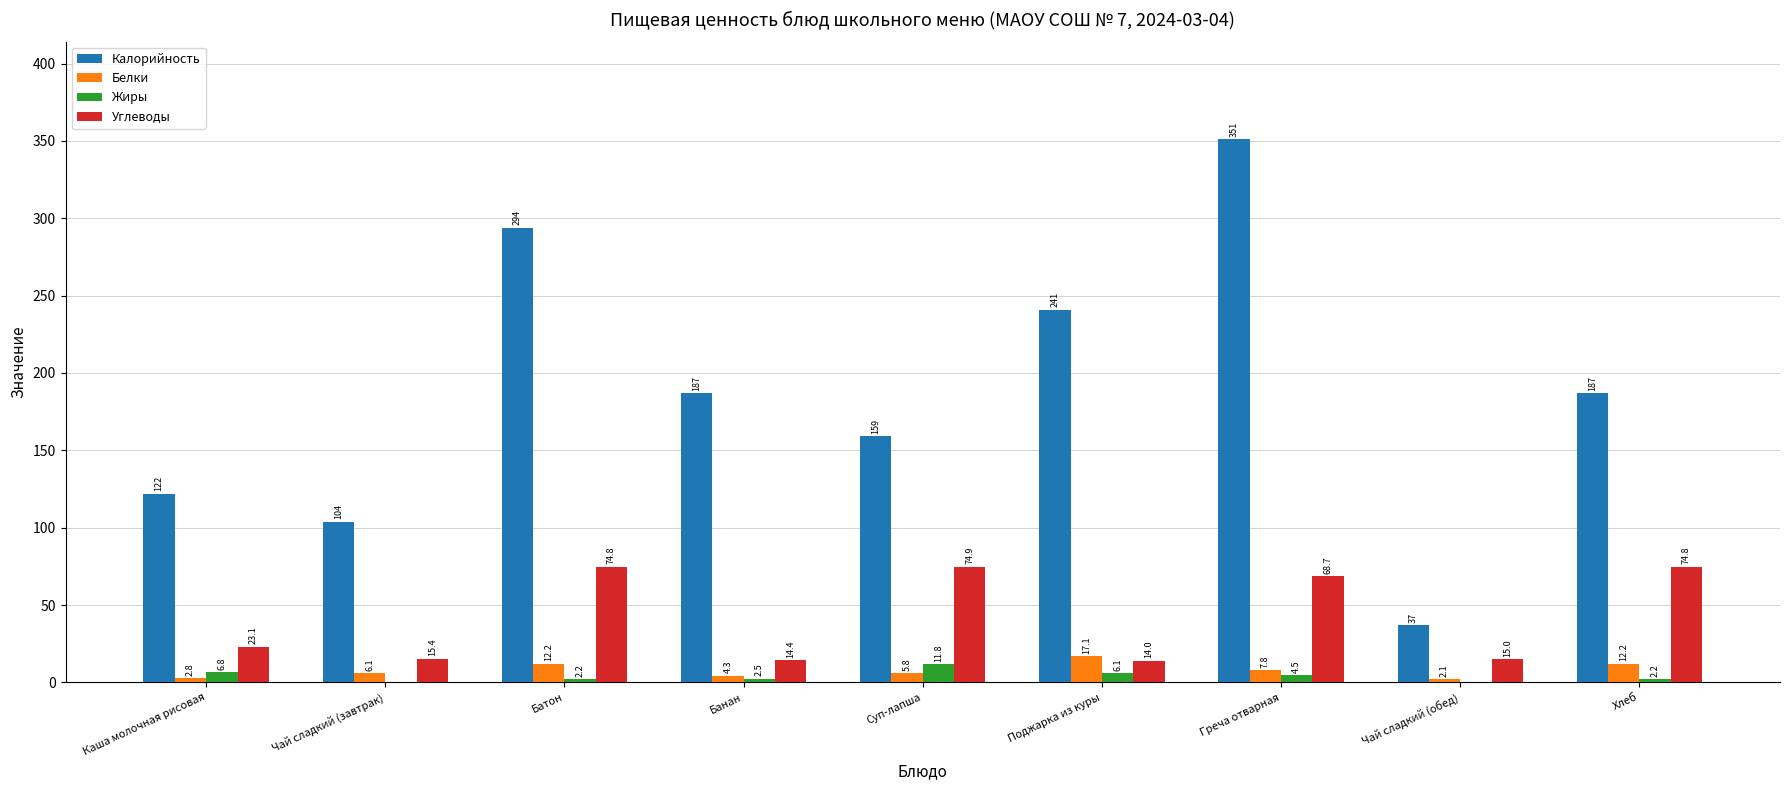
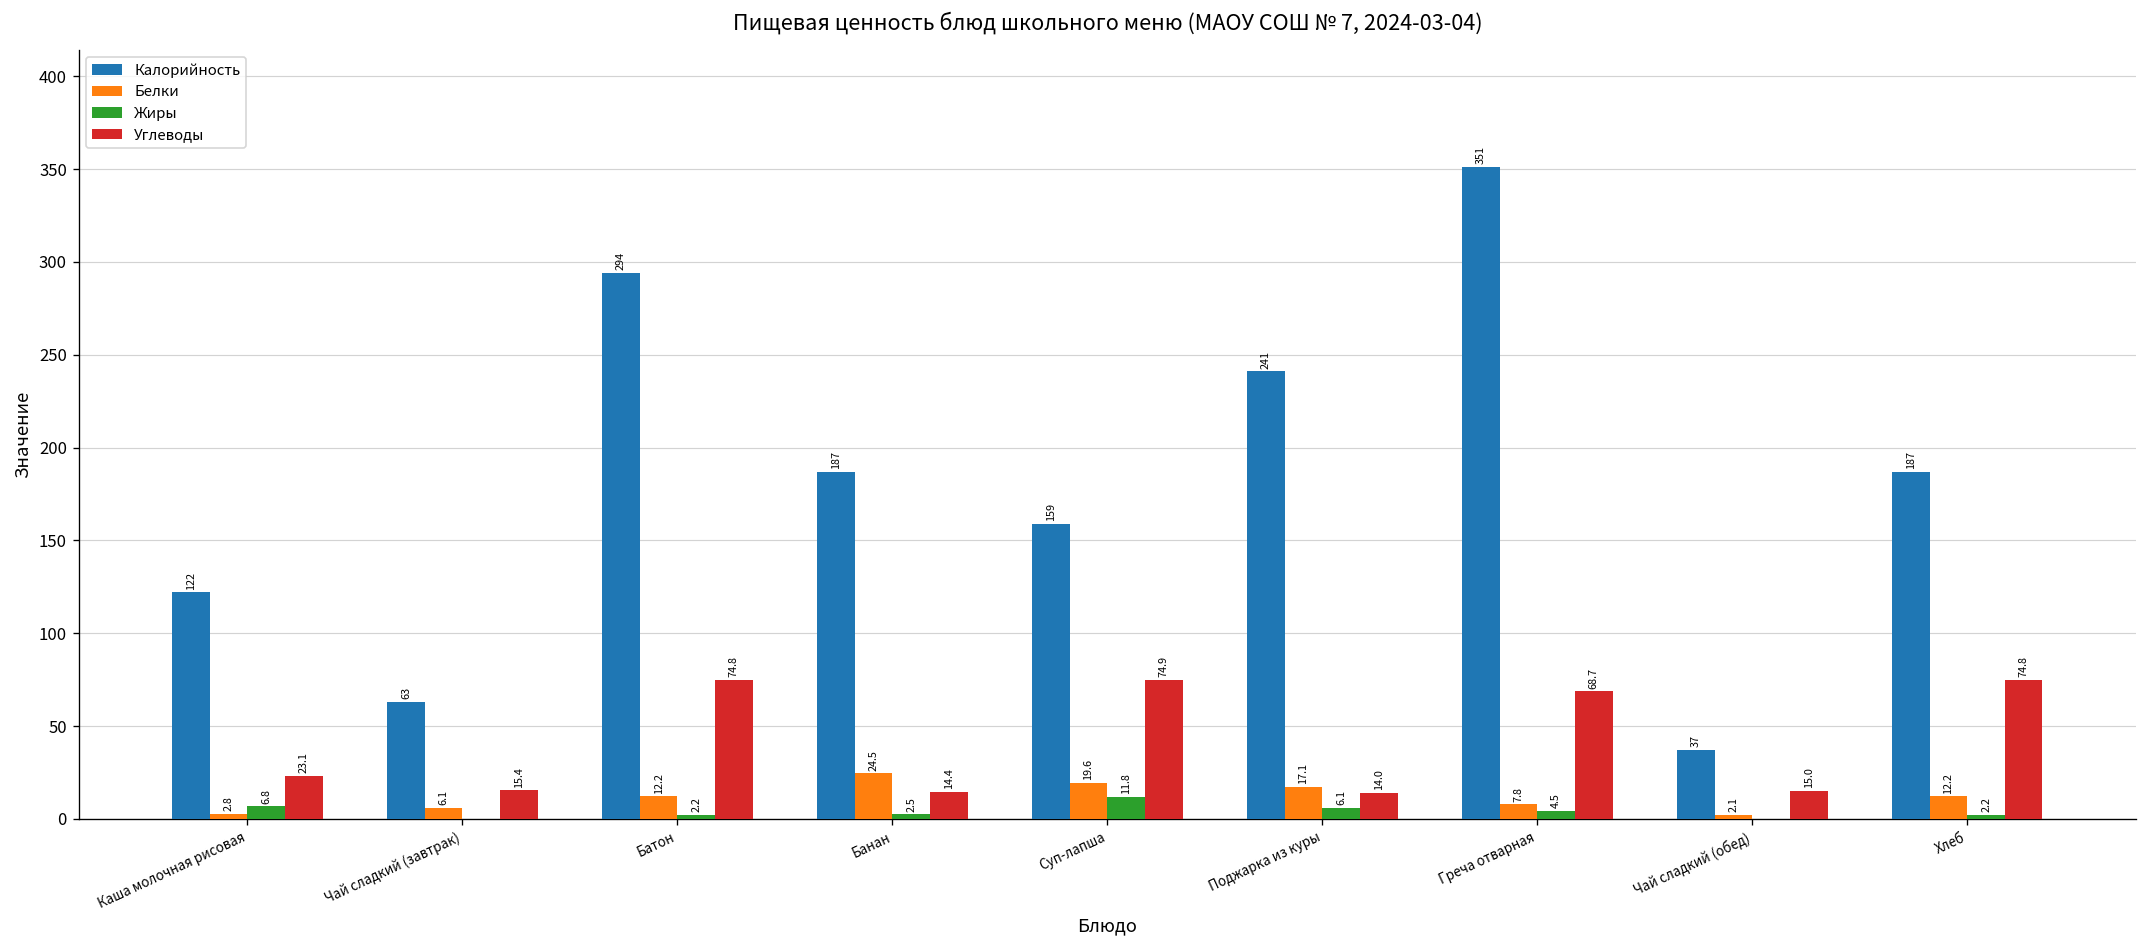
  {
    "Калорийность": {
      "Каша молочная рисовая": 122,
-     "Чай сладкий (завтрак)": 104,
+     "Чай сладкий (завтрак)": 63,
      "Батон": 294,
      "Банан": 187,
      "Суп-лапша": 159,
      "Поджарка из куры": 241,
      "Греча отварная": 351,
      "Чай сладкий (обед)": 37,
      "Хлеб": 187
    },
    "Белки": {
      "Каша молочная рисовая": 2.8,
      "Чай сладкий (завтрак)": 6.1,
      "Батон": 12.2,
-     "Банан": 4.3,
-     "Суп-лапша": 5.8,
+     "Банан": 24.5,
+     "Суп-лапша": 19.6,
      "Поджарка из куры": 17.1,
      "Греча отварная": 7.8,
      "Чай сладкий (обед)": 2.1,
      "Хлеб": 12.2
    },
    "Жиры": {
      "Каша молочная рисовая": 6.8,
      "Батон": 2.2,
      "Банан": 2.5,
      "Суп-лапша": 11.8,
      "Поджарка из куры": 6.1,
      "Греча отварная": 4.5,
      "Хлеб": 2.2
    },
    "Углеводы": {
      "Каша молочная рисовая": 23.1,
      "Чай сладкий (завтрак)": 15.4,
      "Батон": 74.8,
      "Банан": 14.4,
      "Суп-лапша": 74.9,
      "Поджарка из куры": 14.0,
      "Греча отварная": 68.7,
      "Чай сладкий (обед)": 15.0,
      "Хлеб": 74.8
    }
  }
